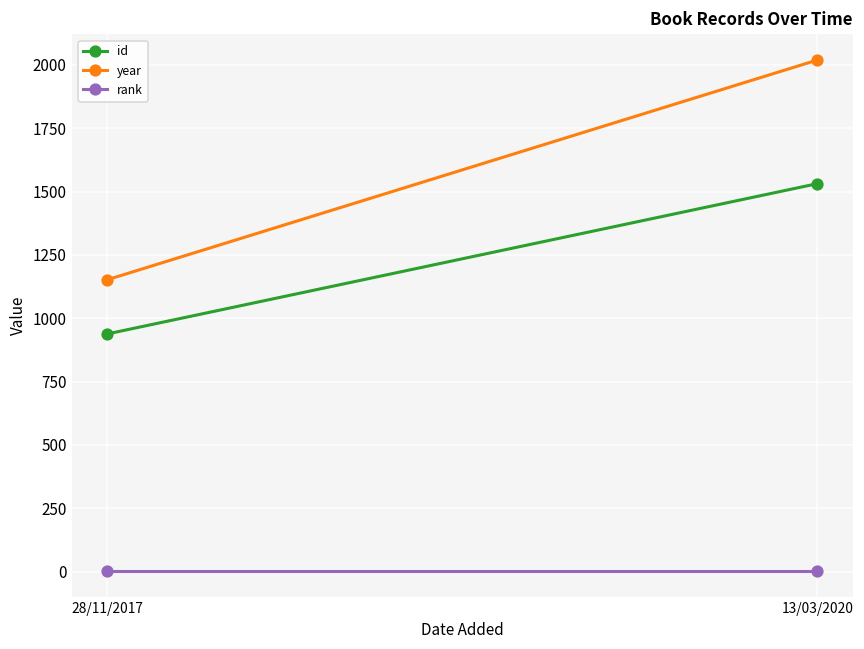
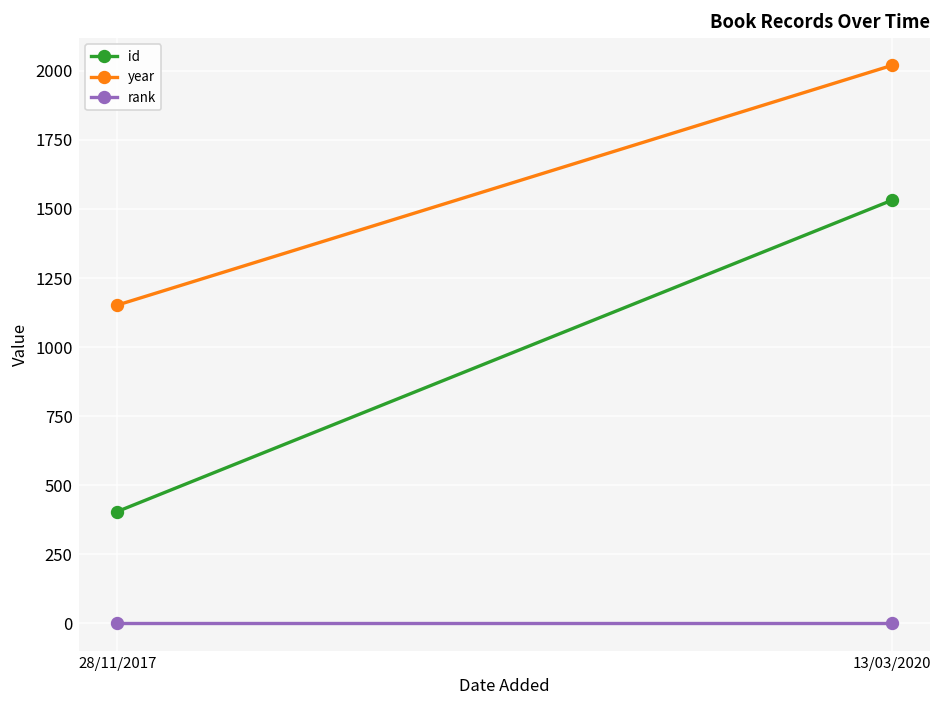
  {
    "id": {
-     "28/11/2017": 940,
+     "28/11/2017": 410,
      "13/03/2020": 1530
    },
    "year": {
      "28/11/2017": 1150,
      "13/03/2020": 2020
    },
    "rank": {
      "28/11/2017": 0,
      "13/03/2020": 0
    }
  }
